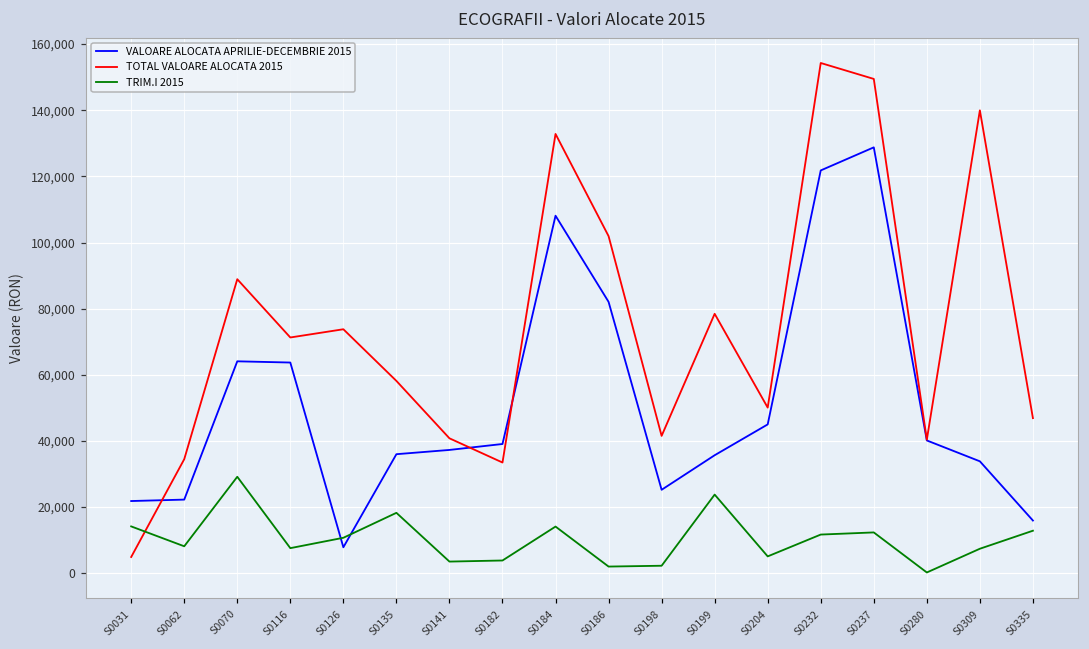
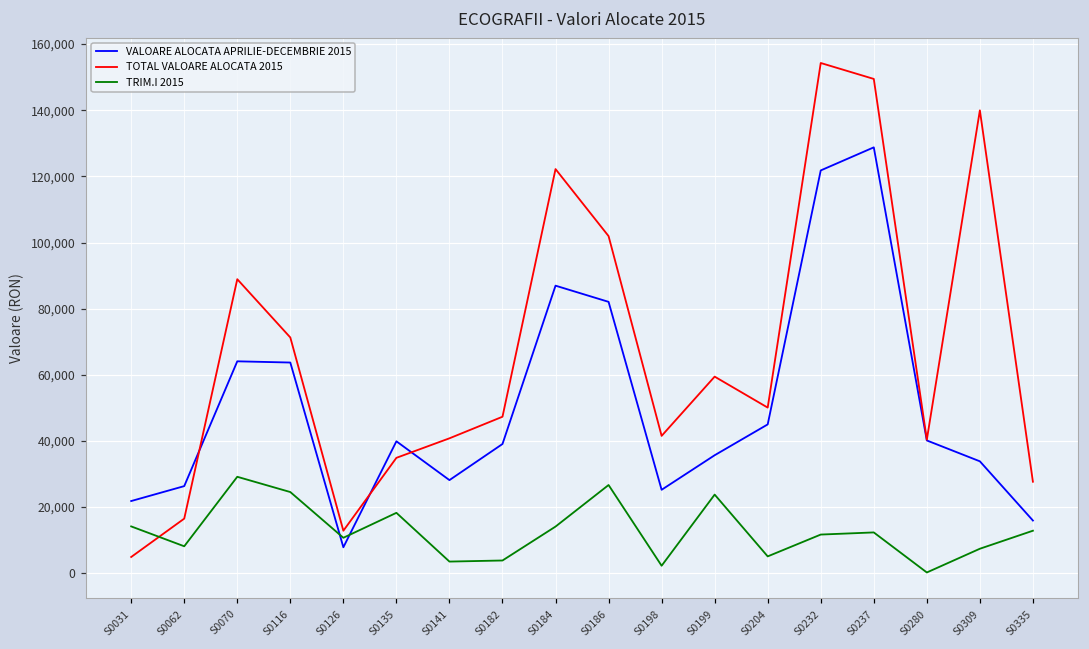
  {
    "VALOARE ALOCATA APRILIE-DECEMBRIE 2015": {
      "S0031": "22,000",
-     "S0062": "22,000",
+     "S0062": "26,000",
      "S0070": "64,000",
      "S0116": "64,000",
      "S0126": "8,000",
-     "S0135": "36,000",
-     "S0141": "37,000",
+     "S0135": "40,000",
+     "S0141": "28,000",
      "S0182": "39,000",
-     "S0184": "108,000",
+     "S0184": "87,000",
      "S0186": "82,000",
      "S0198": "25,000",
      "S0199": "36,000",
      "S0204": "45,000",
      "S0232": "122,000",
      "S0237": "129,000",
      "S0309": "34,000",
      "S0335": "16,000"
    },
    "TOTAL VALOARE ALOCATA 2015": {
      "S0031": "5,000",
-     "S0062": "34,000",
+     "S0062": "17,000",
      "S0070": "89,000",
      "S0116": "71,000",
-     "S0126": "74,000",
-     "S0135": "58,000",
+     "S0126": "13,000",
+     "S0135": "35,000",
      "S0141": "41,000",
-     "S0182": "33,000",
-     "S0184": "133,000",
+     "S0182": "47,000",
+     "S0184": "122,000",
      "S0186": "102,000",
      "S0198": "42,000",
-     "S0199": "78,000",
+     "S0199": "59,000",
      "S0204": "50,000",
      "S0232": "154,000",
      "S0237": "149,000",
      "S0309": "140,000",
-     "S0335": "47,000"
+     "S0335": "28,000"
    },
    "TRIM.I 2015": {
      "S0031": "14,000",
      "S0062": "8,000",
      "S0070": "29,000",
-     "S0116": "8,000",
+     "S0116": "25,000",
      "S0126": "11,000",
      "S0135": "18,000",
      "S0141": "4,000",
      "S0182": "4,000",
      "S0184": "14,000",
-     "S0186": "2,000",
+     "S0186": "27,000",
      "S0198": "2,000",
      "S0199": "24,000",
      "S0204": "5,000",
      "S0232": "12,000",
      "S0237": "12,000",
      "S0280": "0",
      "S0309": "7,000",
      "S0335": "13,000"
    }
  }
